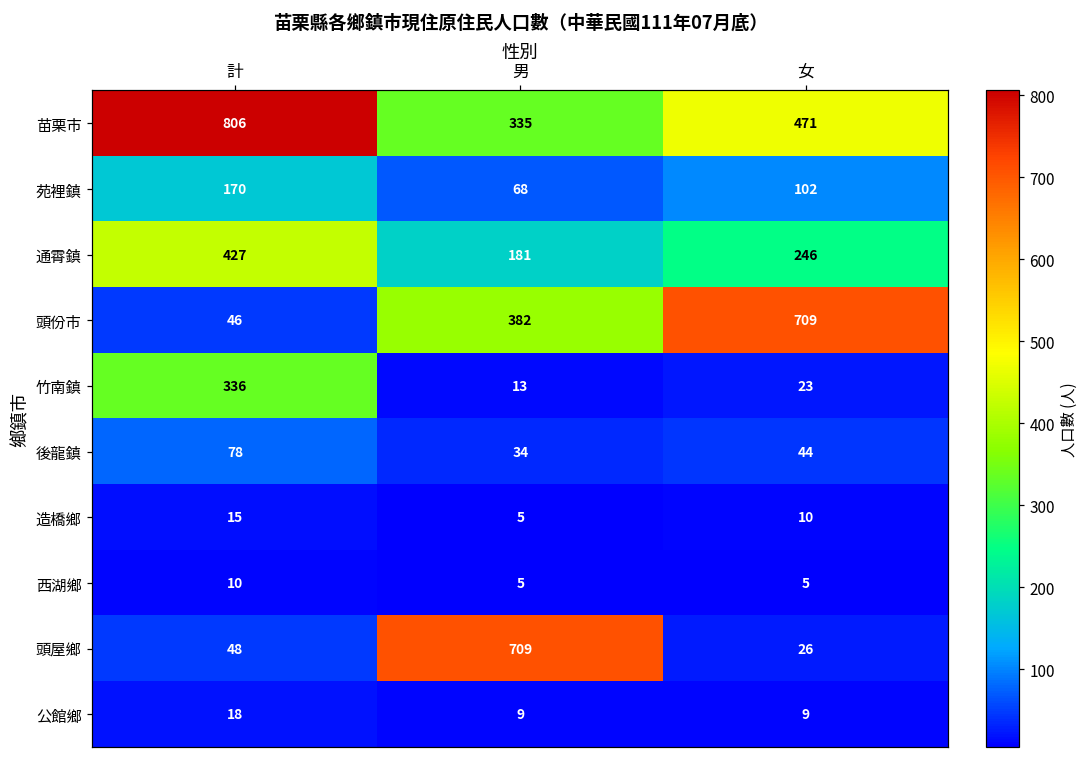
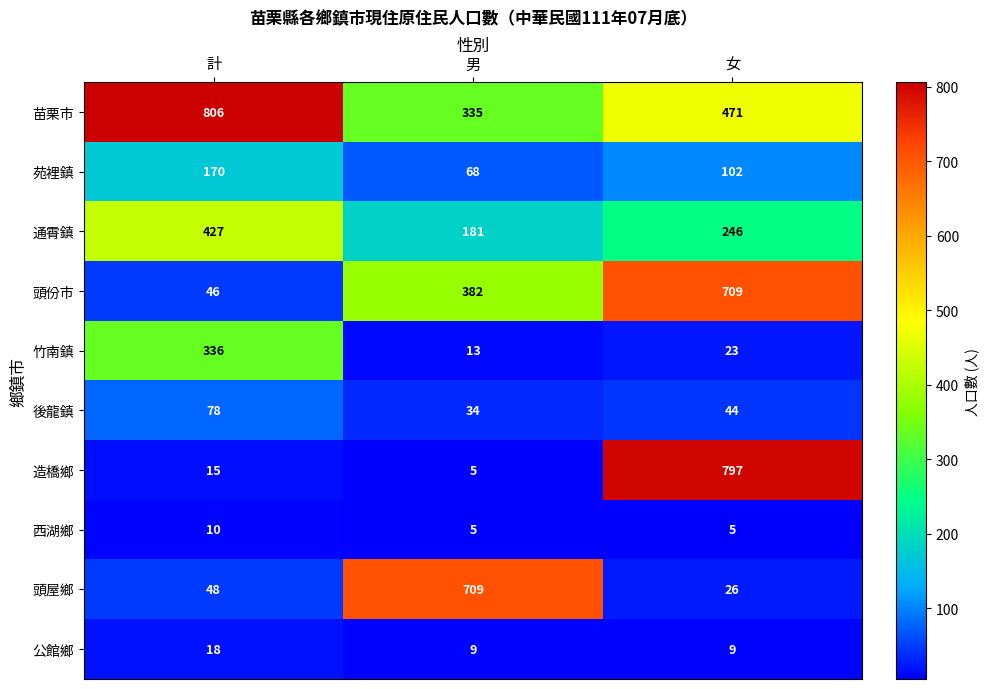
  {
    "苗栗市": {
      "計": 806,
      "男": 335,
      "女": 471
    },
    "苑裡鎮": {
      "計": 170,
      "男": 68,
      "女": 102
    },
    "通霄鎮": {
      "計": 427,
      "男": 181,
      "女": 246
    },
    "頭份市": {
      "計": 46,
      "男": 382,
      "女": 709
    },
    "竹南鎮": {
      "計": 336,
      "男": 13,
      "女": 23
    },
    "後龍鎮": {
      "計": 78,
      "男": 34,
      "女": 44
    },
    "造橋鄉": {
      "計": 15,
      "男": 5,
-     "女": 10
+     "女": 797
    },
    "西湖鄉": {
      "計": 10,
      "男": 5,
      "女": 5
    },
    "頭屋鄉": {
      "計": 48,
      "男": 709,
      "女": 26
    },
    "公館鄉": {
      "計": 18,
      "男": 9,
      "女": 9
    }
  }
